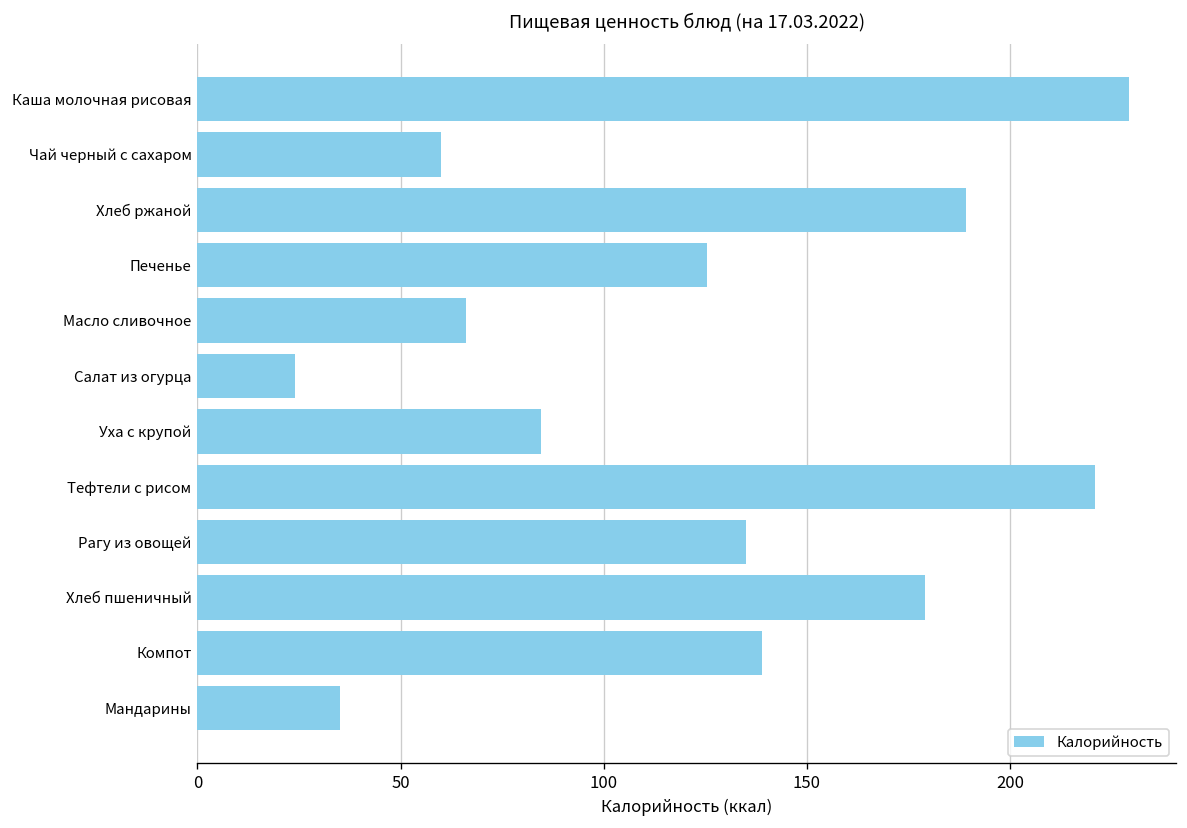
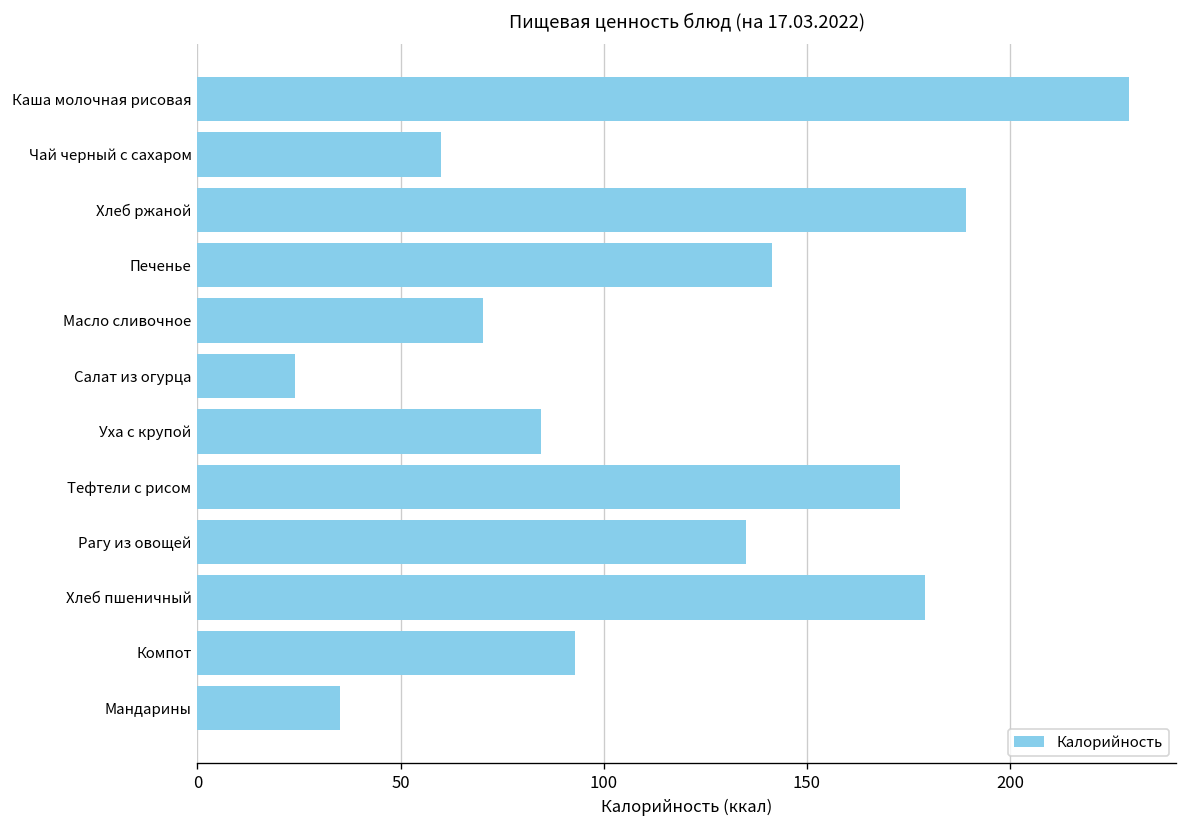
  {
    "Каша молочная рисовая": 229,
    "Чай черный с сахаром": 60,
    "Хлеб ржаной": 189,
-   "Печенье": 125,
-   "Масло сливочное": 66,
+   "Печенье": 142,
+   "Масло сливочное": 70,
    "Салат из огурца": 24,
    "Уха с крупой": 85,
-   "Тефтели с рисом": 221,
+   "Тефтели с рисом": 173,
    "Рагу из овощей": 135,
    "Хлеб пшеничный": 179,
-   "Компот": 139,
+   "Компот": 93,
    "Мандарины": 35
  }
